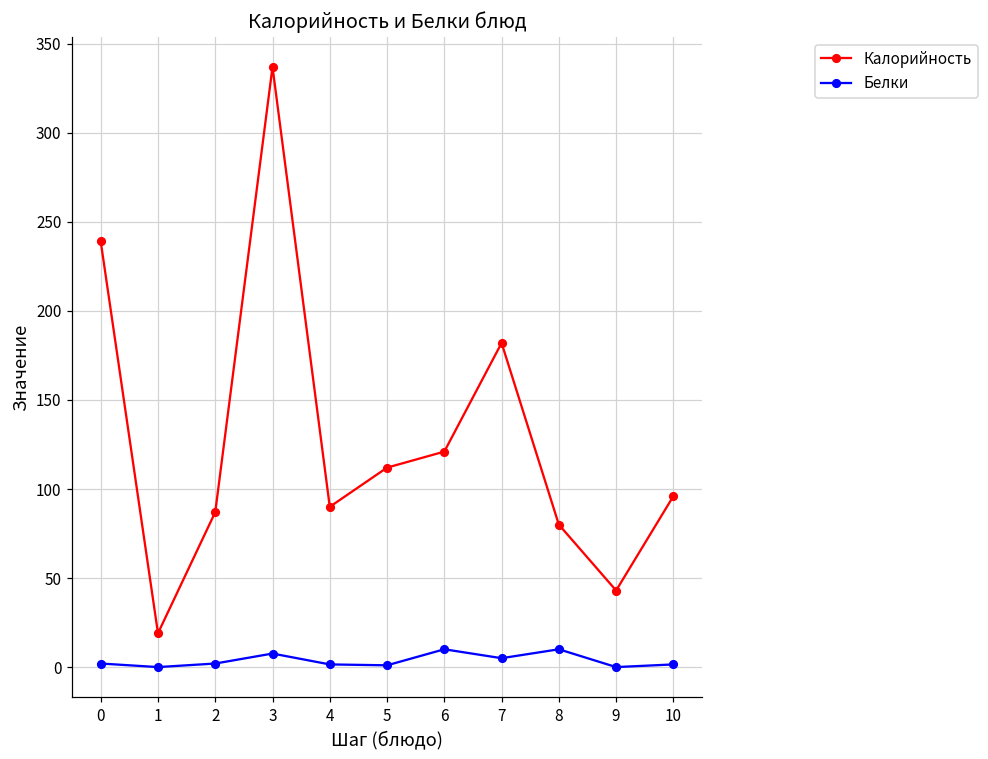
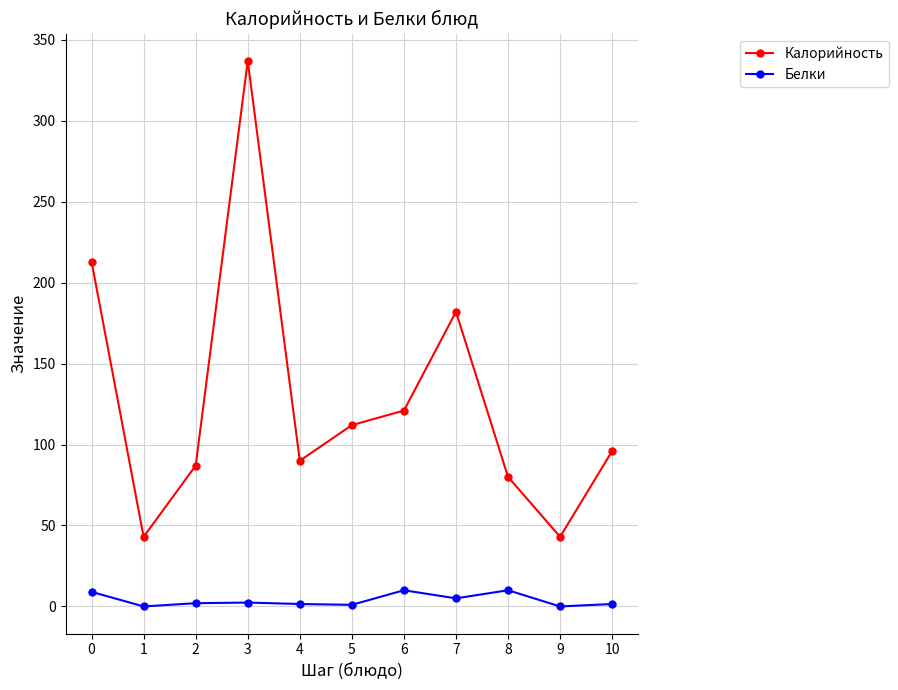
  {
    "Калорийность": {
-     "0": 239,
-     "1": 19,
+     "0": 213,
+     "1": 43,
      "2": 87,
      "3": 337,
      "4": 90,
      "5": 112,
      "6": 121,
      "7": 182,
      "8": 80,
      "9": 43,
      "10": 96
    },
    "Белки": {
-     "0": 2,
+     "0": 9,
      "1": 0,
      "2": 2,
-     "3": 8,
+     "3": 2,
      "4": 2,
      "5": 1,
      "6": 10,
      "7": 5,
      "8": 10,
      "9": 0,
      "10": 2
    }
  }
